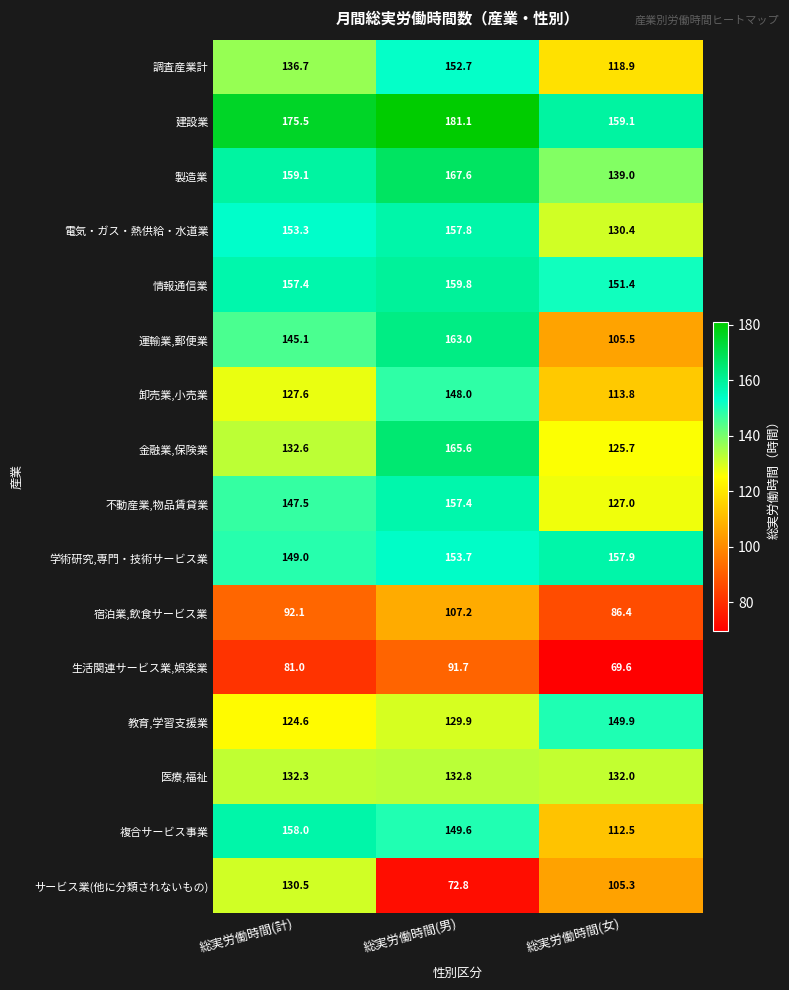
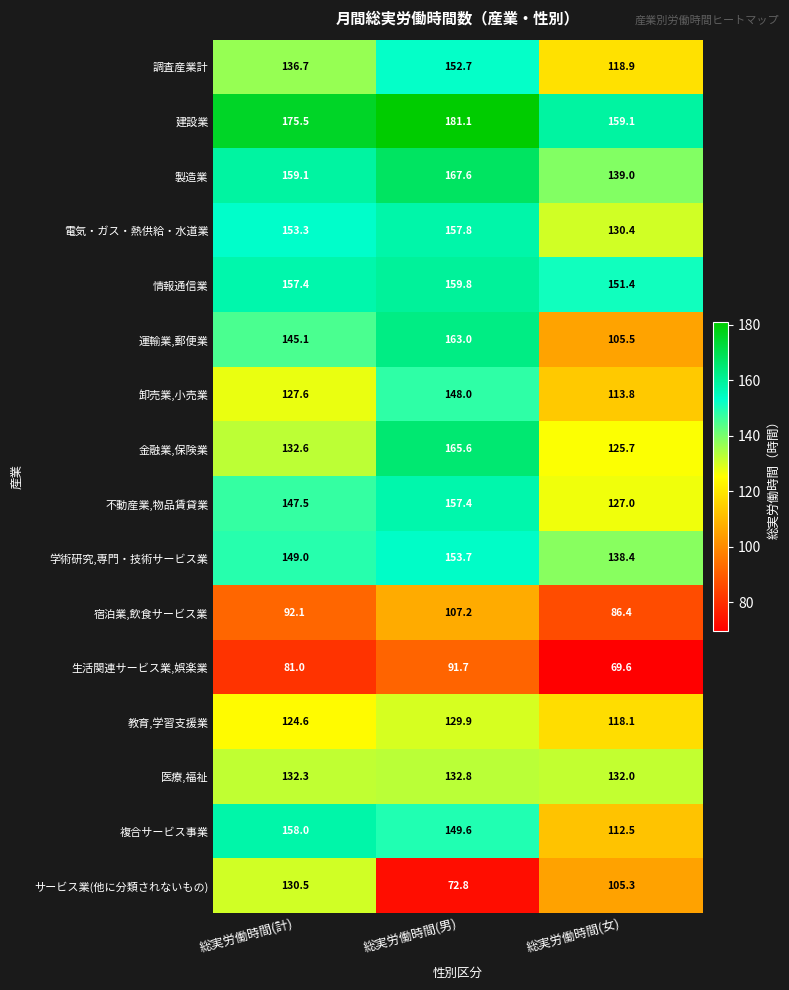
  {
    "調査産業計": {
      "総実労働時間(計)": 136.7,
      "総実労働時間(男)": 152.7,
      "総実労働時間(女)": 118.9
    },
    "建設業": {
      "総実労働時間(計)": 175.5,
      "総実労働時間(男)": 181.1,
      "総実労働時間(女)": 159.1
    },
    "製造業": {
      "総実労働時間(計)": 159.1,
      "総実労働時間(男)": 167.6,
      "総実労働時間(女)": 139.0
    },
    "電気・ガス・熱供給・水道業": {
      "総実労働時間(計)": 153.3,
      "総実労働時間(男)": 157.8,
      "総実労働時間(女)": 130.4
    },
    "情報通信業": {
      "総実労働時間(計)": 157.4,
      "総実労働時間(男)": 159.8,
      "総実労働時間(女)": 151.4
    },
    "運輸業,郵便業": {
      "総実労働時間(計)": 145.1,
      "総実労働時間(男)": 163.0,
      "総実労働時間(女)": 105.5
    },
    "卸売業,小売業": {
      "総実労働時間(計)": 127.6,
      "総実労働時間(男)": 148.0,
      "総実労働時間(女)": 113.8
    },
    "金融業,保険業": {
      "総実労働時間(計)": 132.6,
      "総実労働時間(男)": 165.6,
      "総実労働時間(女)": 125.7
    },
    "不動産業,物品賃貸業": {
      "総実労働時間(計)": 147.5,
      "総実労働時間(男)": 157.4,
      "総実労働時間(女)": 127.0
    },
    "学術研究,専門・技術サービス業": {
      "総実労働時間(計)": 149.0,
      "総実労働時間(男)": 153.7,
-     "総実労働時間(女)": 157.9
+     "総実労働時間(女)": 138.4
    },
    "宿泊業,飲食サービス業": {
      "総実労働時間(計)": 92.1,
      "総実労働時間(男)": 107.2,
      "総実労働時間(女)": 86.4
    },
    "生活関連サービス業,娯楽業": {
      "総実労働時間(計)": 81.0,
      "総実労働時間(男)": 91.7,
      "総実労働時間(女)": 69.6
    },
    "教育,学習支援業": {
      "総実労働時間(計)": 124.6,
      "総実労働時間(男)": 129.9,
-     "総実労働時間(女)": 149.9
+     "総実労働時間(女)": 118.1
    },
    "医療,福祉": {
      "総実労働時間(計)": 132.3,
      "総実労働時間(男)": 132.8,
      "総実労働時間(女)": 132.0
    },
    "複合サービス事業": {
      "総実労働時間(計)": 158.0,
      "総実労働時間(男)": 149.6,
      "総実労働時間(女)": 112.5
    },
    "サービス業(他に分類されないもの)": {
      "総実労働時間(計)": 130.5,
      "総実労働時間(男)": 72.8,
      "総実労働時間(女)": 105.3
    }
  }
